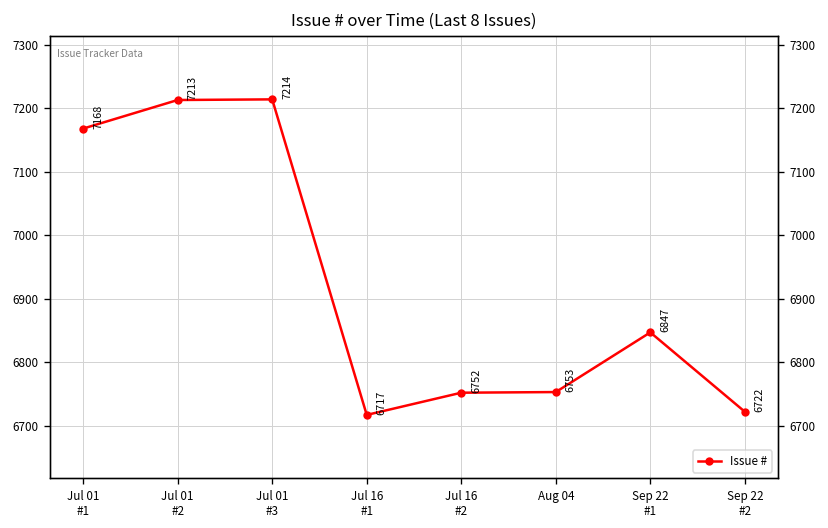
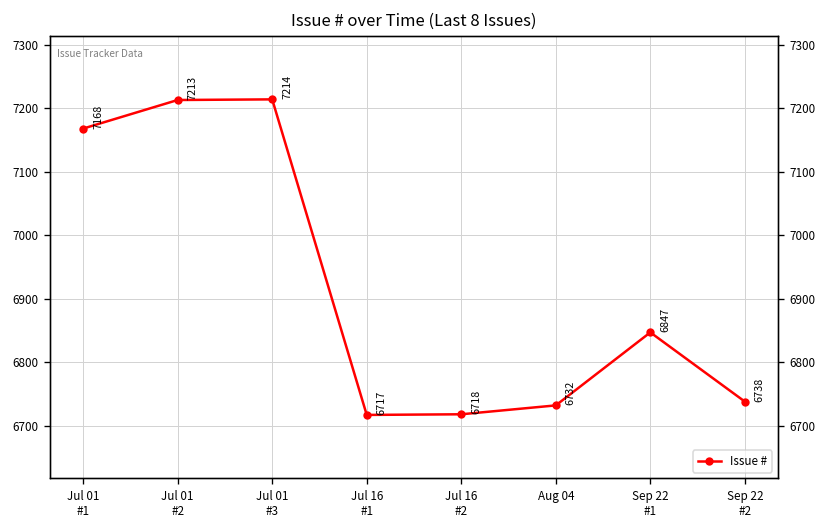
  {
    "Jul 01 #1": 7168,
    "Jul 01 #2": 7213,
    "Jul 01 #3": 7214,
    "Jul 16 #1": 6717,
-   "Jul 16 #2": 6752,
-   "Aug 04": 6753,
+   "Jul 16 #2": 6718,
+   "Aug 04": 6732,
    "Sep 22 #1": 6847,
-   "Sep 22 #2": 6722
+   "Sep 22 #2": 6738
  }
